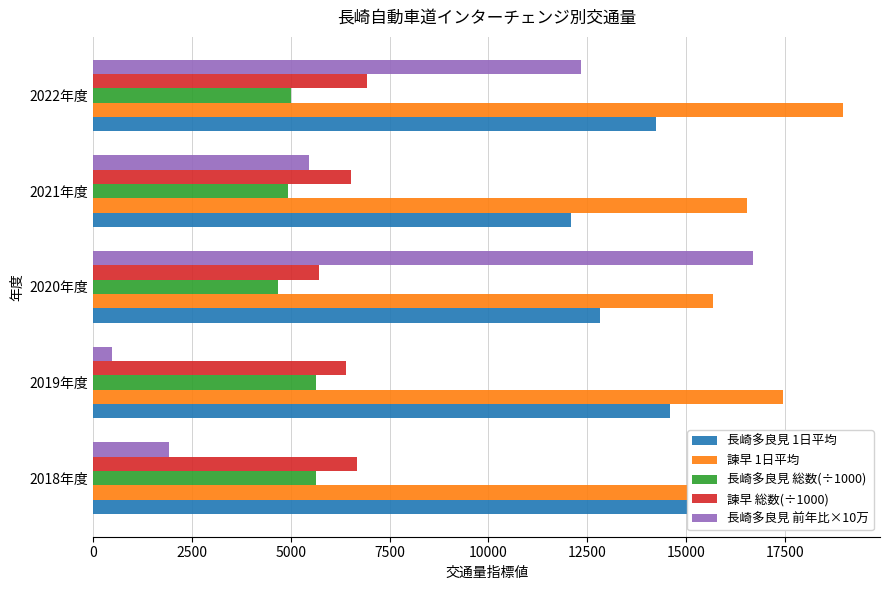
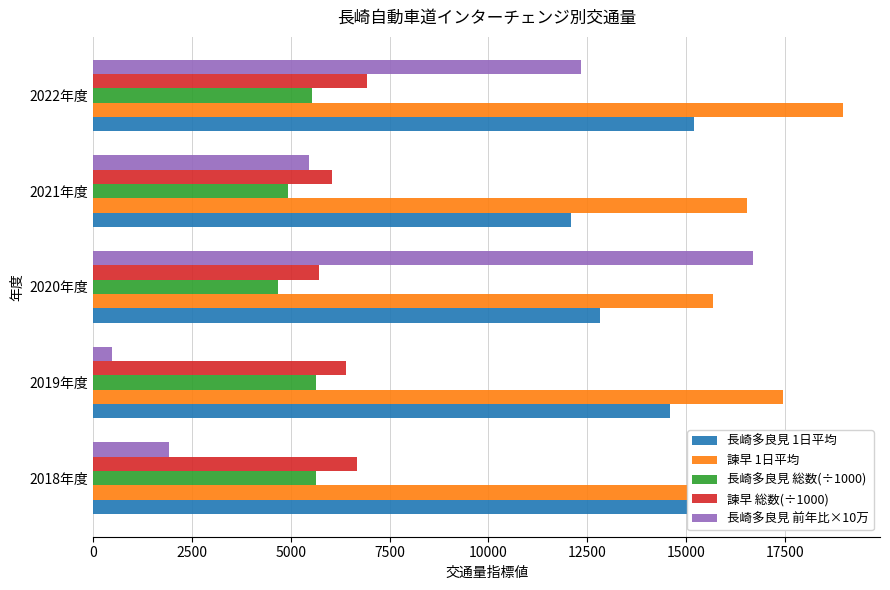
  {
    "長崎多良見 1日平均": {
-     "2022年度": 14200,
+     "2022年度": 15200,
      "2021年度": 12100,
      "2020年度": 12800,
      "2019年度": 14600
    },
    "諫早 1日平均": {
      "2022年度": 19000,
      "2021年度": 16500,
      "2020年度": 15700,
      "2019年度": 17500
    },
    "長崎多良見 総数(÷1000)": {
-     "2022年度": 5000,
+     "2022年度": 5500,
      "2021年度": 4900,
      "2020年度": 4700,
      "2019年度": 5600,
      "2018年度": 5600
    },
    "諫早 総数(÷1000)": {
      "2022年度": 6900,
-     "2021年度": 6500,
+     "2021年度": 6000,
      "2020年度": 5700,
      "2019年度": 6400,
      "2018年度": 6700
    },
    "長崎多良見 前年比×10万": {
      "2022年度": 12300,
      "2021年度": 5500,
      "2020年度": 16700,
      "2019年度": 500,
      "2018年度": 1900
    }
  }
